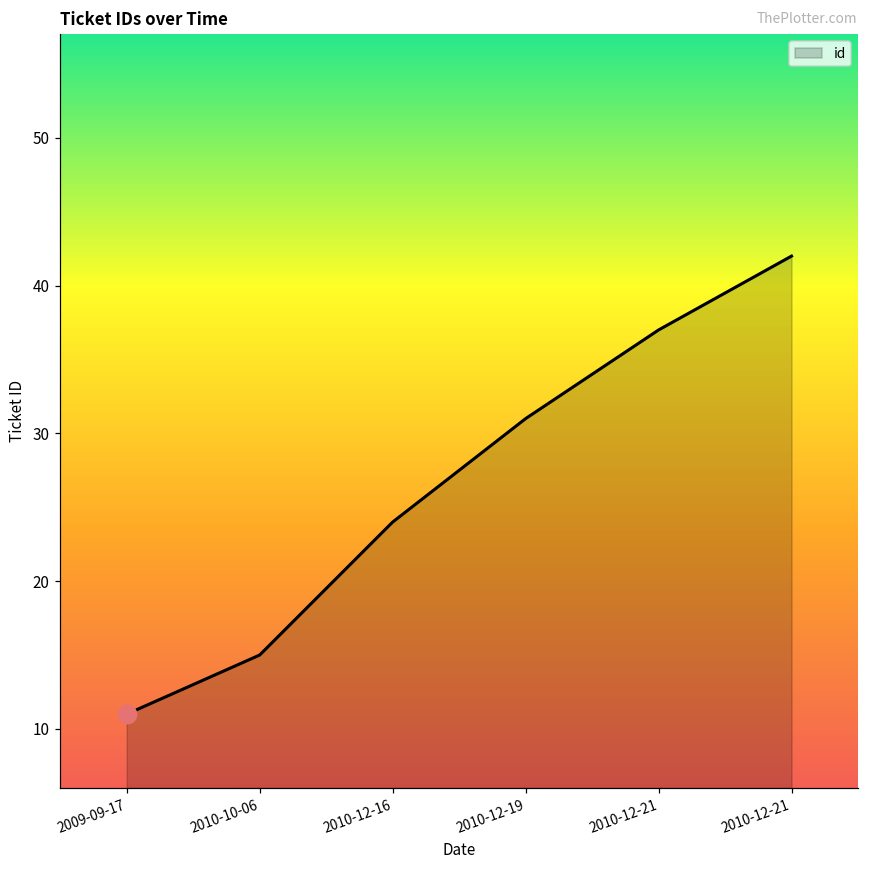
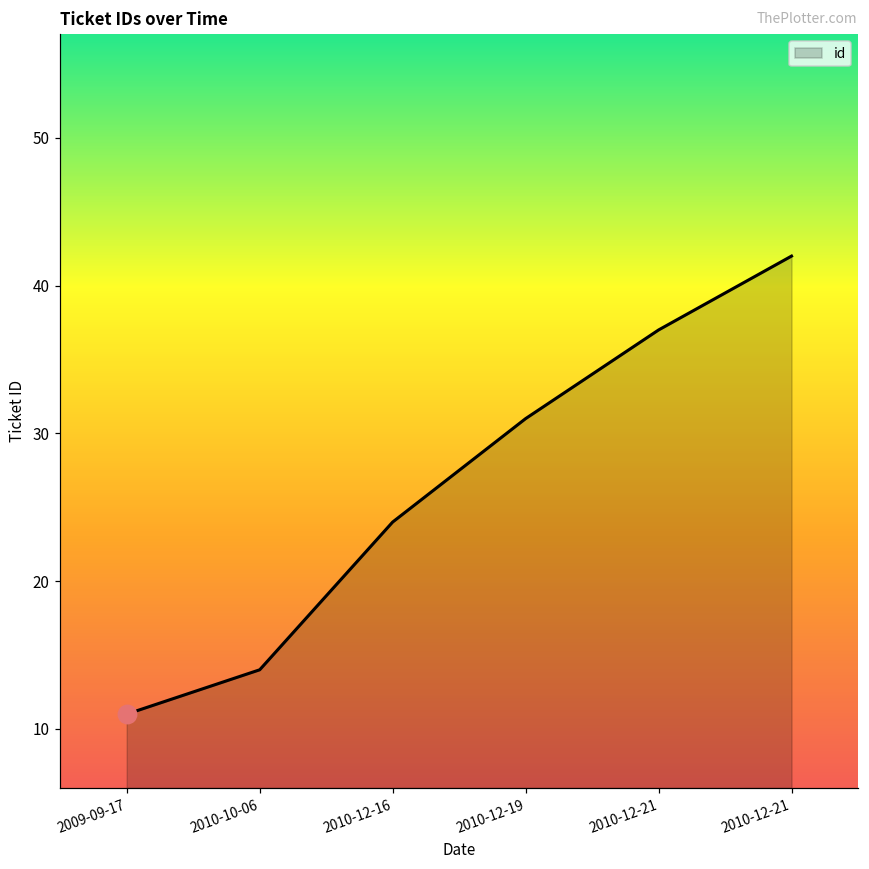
  {
    "id": {
-     "2010-10-06": 15,
+     "2010-10-06": 14,
      "2010-12-16": 24,
      "2010-12-19": 31
    }
  }
